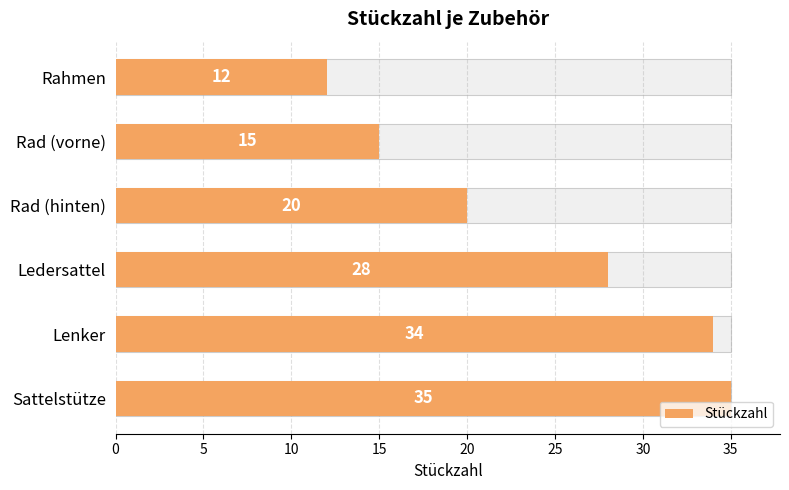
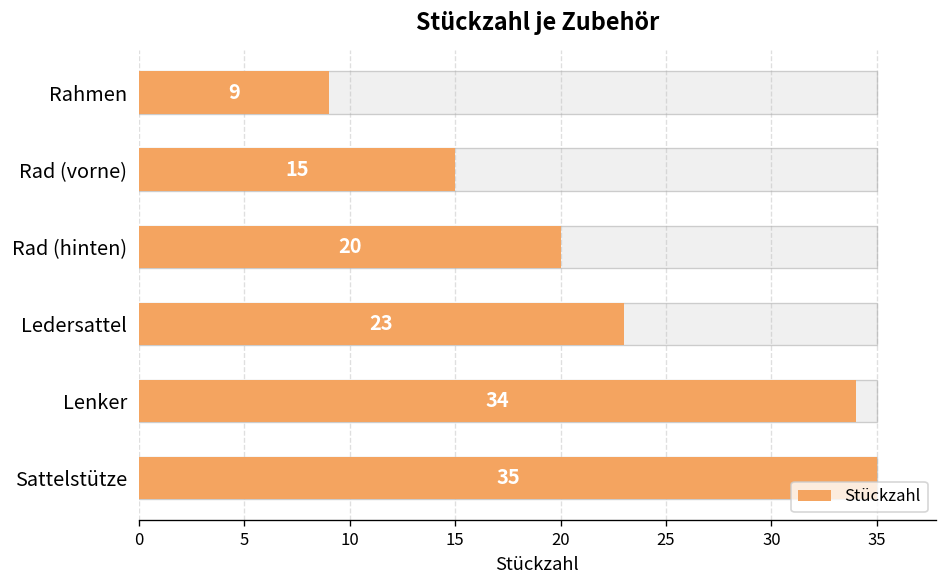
  {
    "Stückzahl": {
-     "Rahmen": 12,
-     "Ledersattel": 28,
+     "Rahmen": 9,
+     "Ledersattel": 23,
      "Sattelstütze": 35
    }
  }
